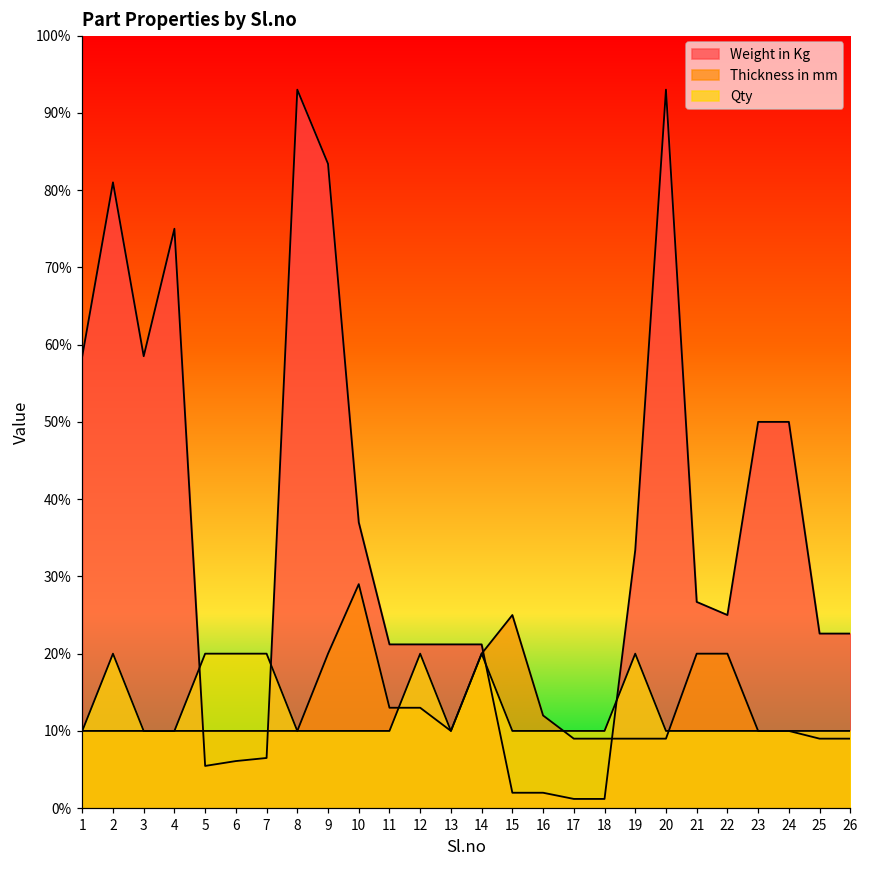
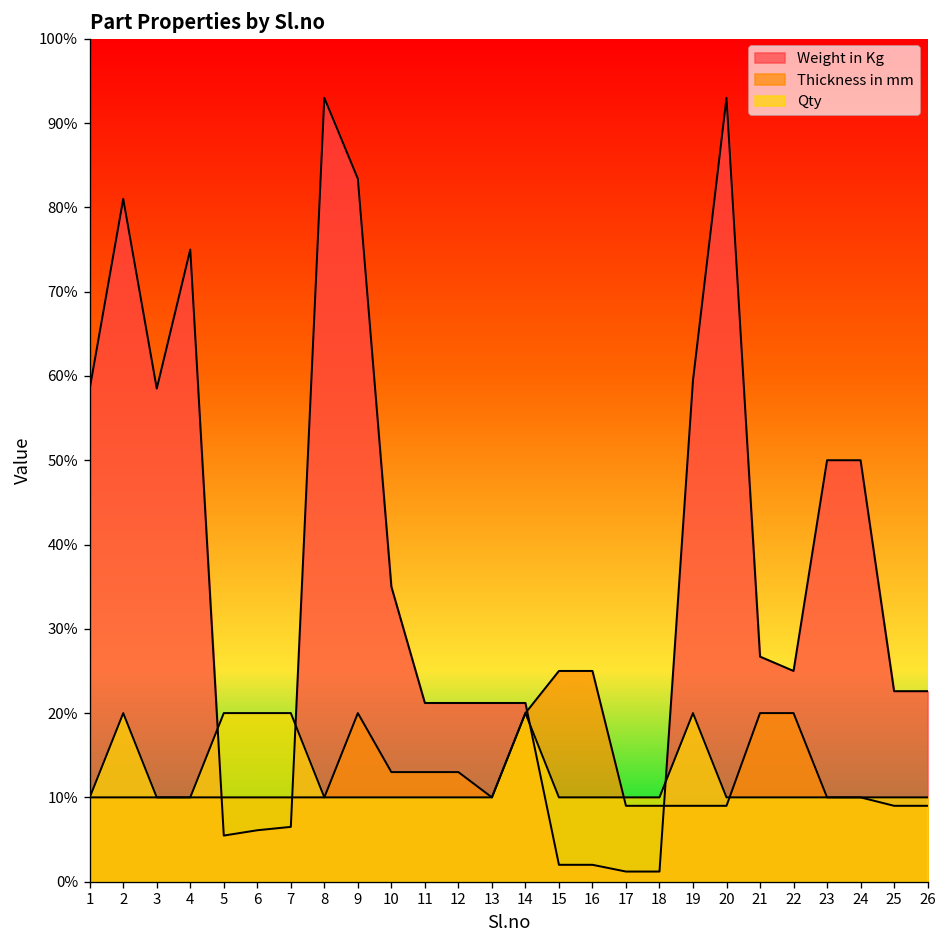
  {
    "Weight in Kg": {
      "1": "59%",
      "2": "81%",
      "3": "59%",
      "4": "75%",
      "5": "5%",
      "6": "6%",
      "7": "7%",
      "8": "93%",
      "9": "83%",
-     "10": "37%",
+     "10": "35%",
      "11": "21%",
      "12": "21%",
      "13": "21%",
      "14": "21%",
      "15": "2%",
      "16": "2%",
      "17": "1%",
      "18": "1%",
-     "19": "33%",
+     "19": "60%",
      "20": "93%",
      "21": "27%",
      "22": "25%",
      "23": "50%",
      "24": "50%",
      "25": "23%",
      "26": "23%"
    },
    "Thickness in mm": {
      "2": "10%",
      "5": "10%",
      "6": "10%",
      "7": "10%",
      "9": "20%",
-     "10": "29%",
+     "10": "13%",
      "11": "13%",
      "12": "13%",
      "15": "25%",
-     "16": "12%",
+     "16": "25%",
      "17": "9%",
      "18": "9%",
      "19": "9%",
      "20": "9%",
      "21": "20%",
      "22": "20%",
      "25": "9%",
      "26": "9%"
    },
    "Qty": {
      "2": "20%",
      "5": "20%",
      "6": "20%",
      "7": "20%",
      "9": "10%",
      "10": "10%",
      "11": "10%",
-     "12": "20%",
+     "12": "10%",
      "15": "10%",
      "16": "10%",
      "17": "10%",
      "18": "10%",
      "19": "20%",
      "20": "10%",
      "21": "10%",
      "22": "10%",
      "25": "10%",
      "26": "10%"
    }
  }
